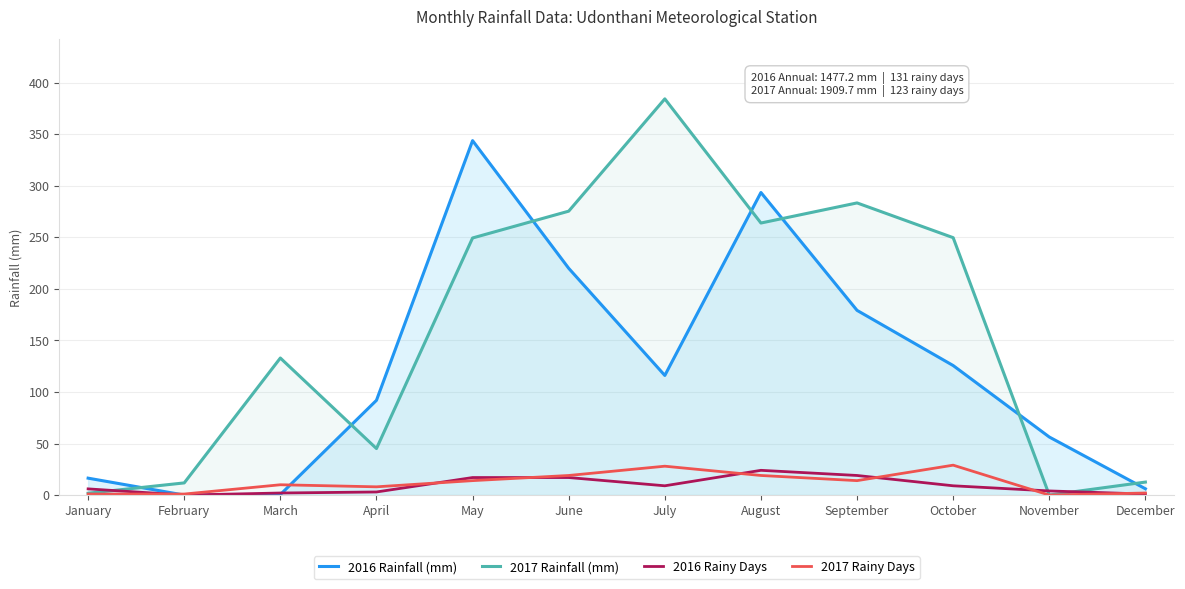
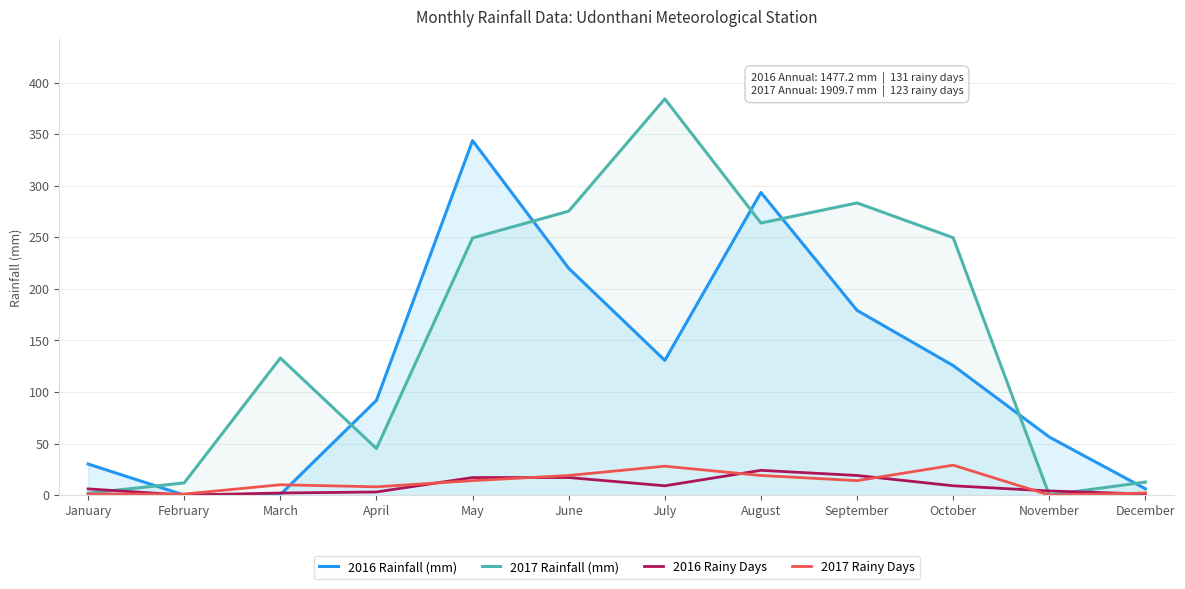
  {
    "2016 Rainfall (mm)": {
-     "January": 16,
+     "January": 30,
      "April": 92,
      "May": 344,
      "June": 220,
-     "July": 116,
+     "July": 131,
      "August": 293,
      "September": 179,
      "October": 126,
      "November": 56,
      "December": 6
    },
    "2017 Rainfall (mm)": {
      "February": 12,
      "March": 133,
      "April": 45,
      "May": 249,
      "June": 275,
      "July": 384,
      "August": 264,
      "September": 283,
      "October": 250,
      "December": 13
    },
    "2016 Rainy Days": {
      "January": 6,
      "April": 3,
      "May": 17,
      "July": 9,
      "August": 24,
      "September": 19,
      "October": 9,
      "November": 4
    },
    "2017 Rainy Days": {
      "March": 10,
      "April": 8,
      "May": 14,
      "July": 28,
      "August": 19,
      "September": 14,
      "October": 29
    }
  }
